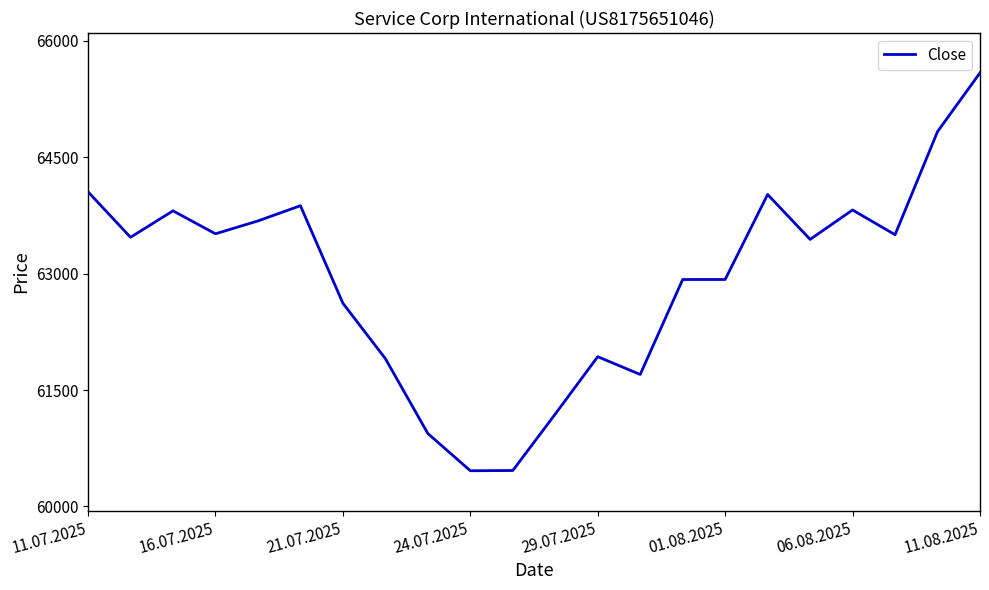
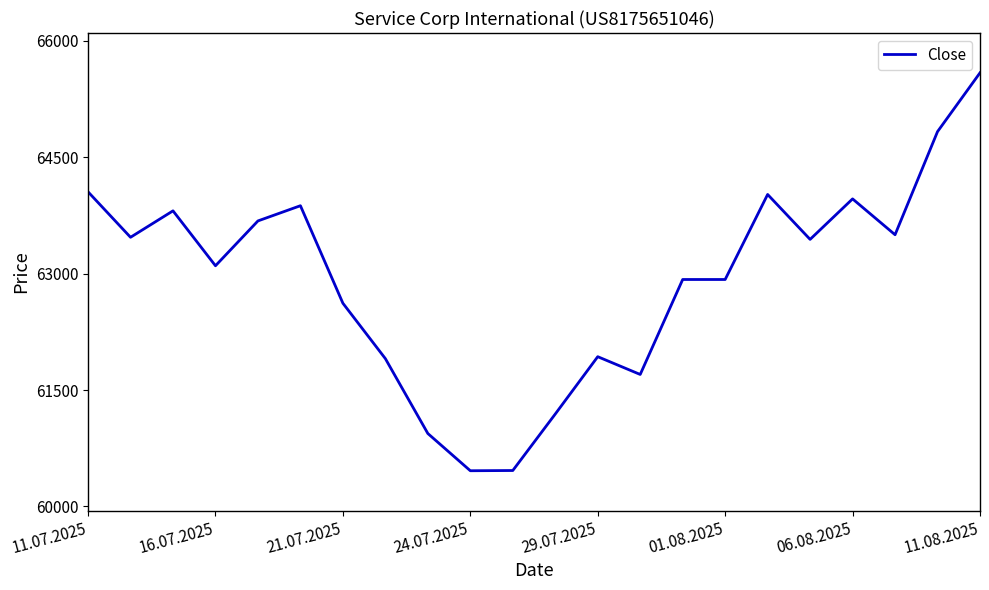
  {
    "11.07.2025": 64100,
-   "16.07.2025": 63500,
+   "16.07.2025": 63100,
    "21.07.2025": 62600,
    "24.07.2025": 60500,
    "29.07.2025": 61900,
    "01.08.2025": 62900,
-   "06.08.2025": 63800,
+   "06.08.2025": 64000,
    "11.08.2025": 65600
  }
